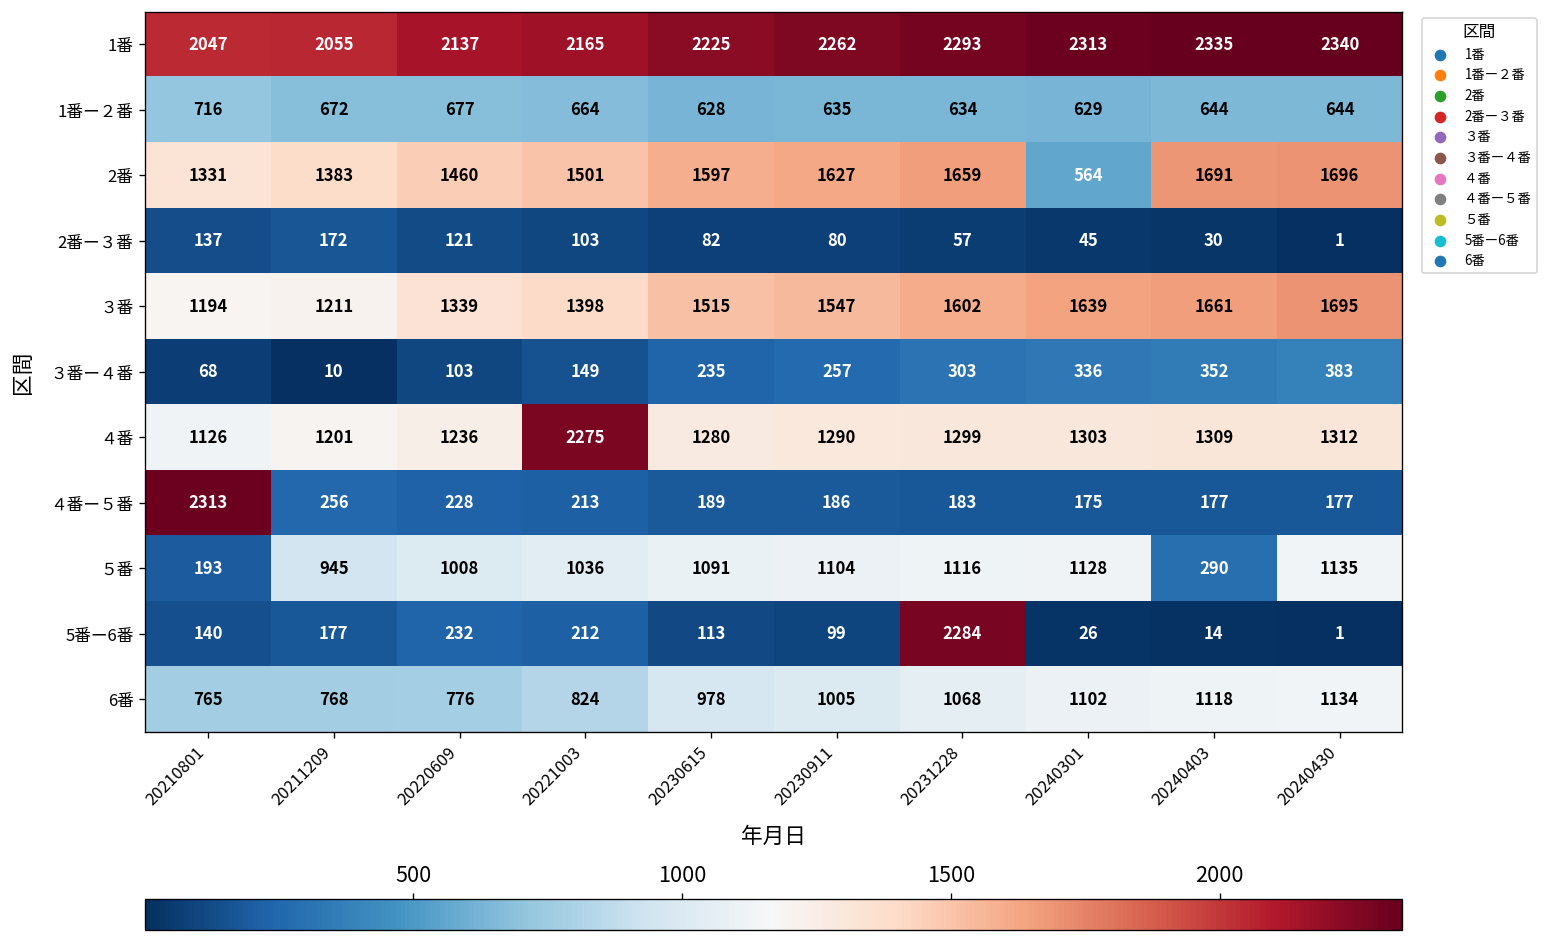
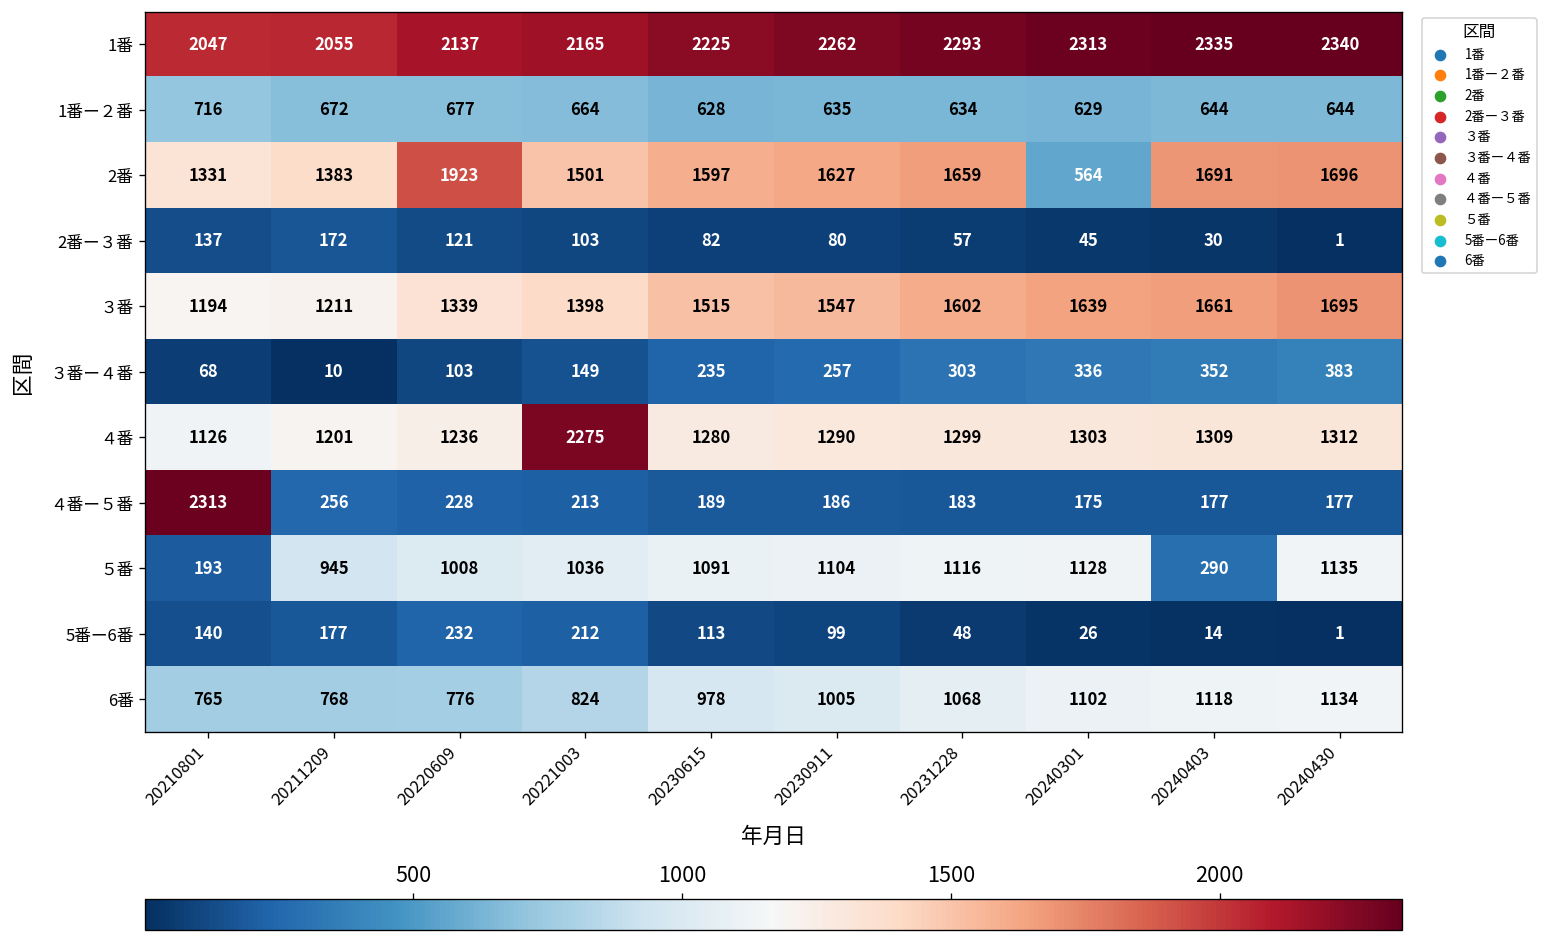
  {
    "1番": {
      "20210801": 2047,
      "20211209": 2055,
      "20220609": 2137,
      "20221003": 2165,
      "20230615": 2225,
      "20230911": 2262,
      "20231228": 2293,
      "20240301": 2313,
      "20240403": 2335,
      "20240430": 2340
    },
    "1番ー２番": {
      "20210801": 716,
      "20211209": 672,
      "20220609": 677,
      "20221003": 664,
      "20230615": 628,
      "20230911": 635,
      "20231228": 634,
      "20240301": 629,
      "20240403": 644,
      "20240430": 644
    },
    "2番": {
      "20210801": 1331,
      "20211209": 1383,
-     "20220609": 1460,
+     "20220609": 1923,
      "20221003": 1501,
      "20230615": 1597,
      "20230911": 1627,
      "20231228": 1659,
      "20240301": 564,
      "20240403": 1691,
      "20240430": 1696
    },
    "2番ー３番": {
      "20210801": 137,
      "20211209": 172,
      "20220609": 121,
      "20221003": 103,
      "20230615": 82,
      "20230911": 80,
      "20231228": 57,
      "20240301": 45,
      "20240403": 30,
      "20240430": 1
    },
    "３番": {
      "20210801": 1194,
      "20211209": 1211,
      "20220609": 1339,
      "20221003": 1398,
      "20230615": 1515,
      "20230911": 1547,
      "20231228": 1602,
      "20240301": 1639,
      "20240403": 1661,
      "20240430": 1695
    },
    "３番ー４番": {
      "20210801": 68,
      "20211209": 10,
      "20220609": 103,
      "20221003": 149,
      "20230615": 235,
      "20230911": 257,
      "20231228": 303,
      "20240301": 336,
      "20240403": 352,
      "20240430": 383
    },
    "４番": {
      "20210801": 1126,
      "20211209": 1201,
      "20220609": 1236,
      "20221003": 2275,
      "20230615": 1280,
      "20230911": 1290,
      "20231228": 1299,
      "20240301": 1303,
      "20240403": 1309,
      "20240430": 1312
    },
    "４番ー５番": {
      "20210801": 2313,
      "20211209": 256,
      "20220609": 228,
      "20221003": 213,
      "20230615": 189,
      "20230911": 186,
      "20231228": 183,
      "20240301": 175,
      "20240403": 177,
      "20240430": 177
    },
    "５番": {
      "20210801": 193,
      "20211209": 945,
      "20220609": 1008,
      "20221003": 1036,
      "20230615": 1091,
      "20230911": 1104,
      "20231228": 1116,
      "20240301": 1128,
      "20240403": 290,
      "20240430": 1135
    },
    "5番ー6番": {
      "20210801": 140,
      "20211209": 177,
      "20220609": 232,
      "20221003": 212,
      "20230615": 113,
      "20230911": 99,
-     "20231228": 2284,
+     "20231228": 48,
      "20240301": 26,
      "20240403": 14,
      "20240430": 1
    },
    "6番": {
      "20210801": 765,
      "20211209": 768,
      "20220609": 776,
      "20221003": 824,
      "20230615": 978,
      "20230911": 1005,
      "20231228": 1068,
      "20240301": 1102,
      "20240403": 1118,
      "20240430": 1134
    }
  }
